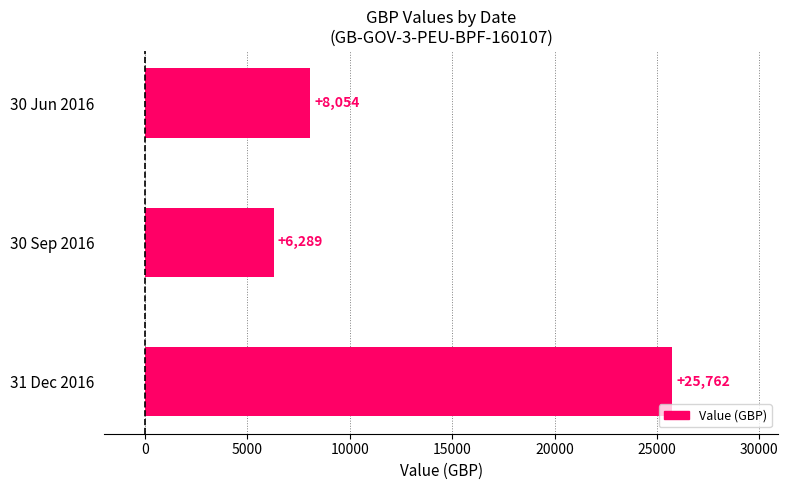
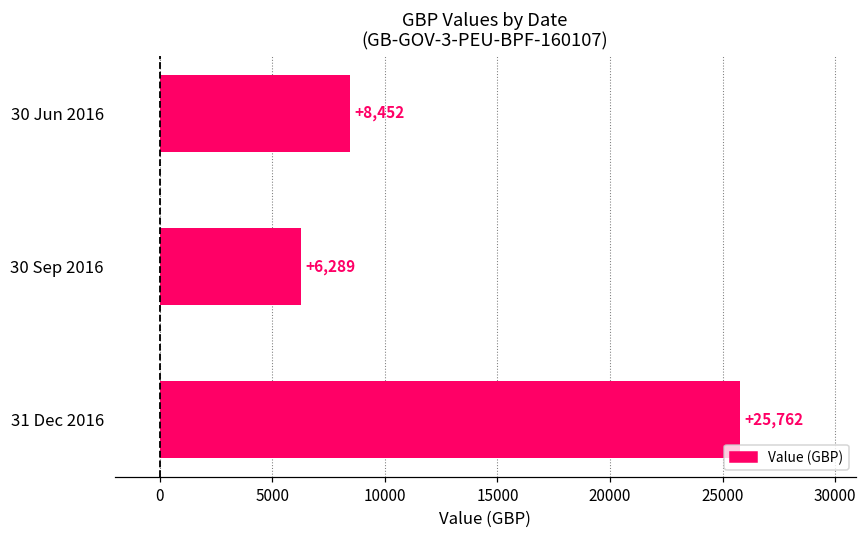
  {
-   "30 Jun 2016": "+8,054",
+   "30 Jun 2016": "+8,452",
    "30 Sep 2016": "+6,289",
    "31 Dec 2016": "+25,762"
  }
